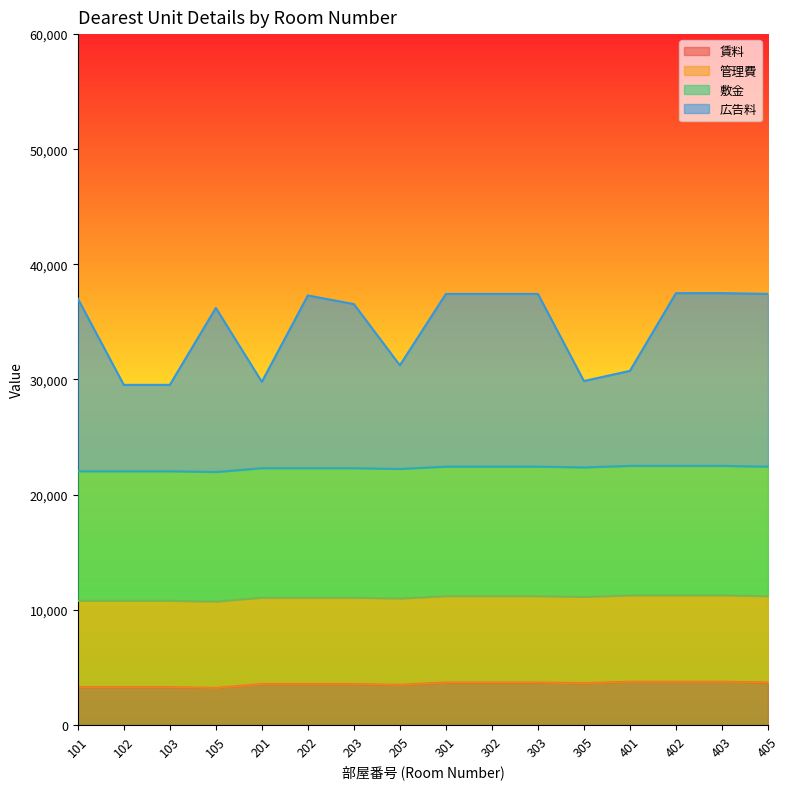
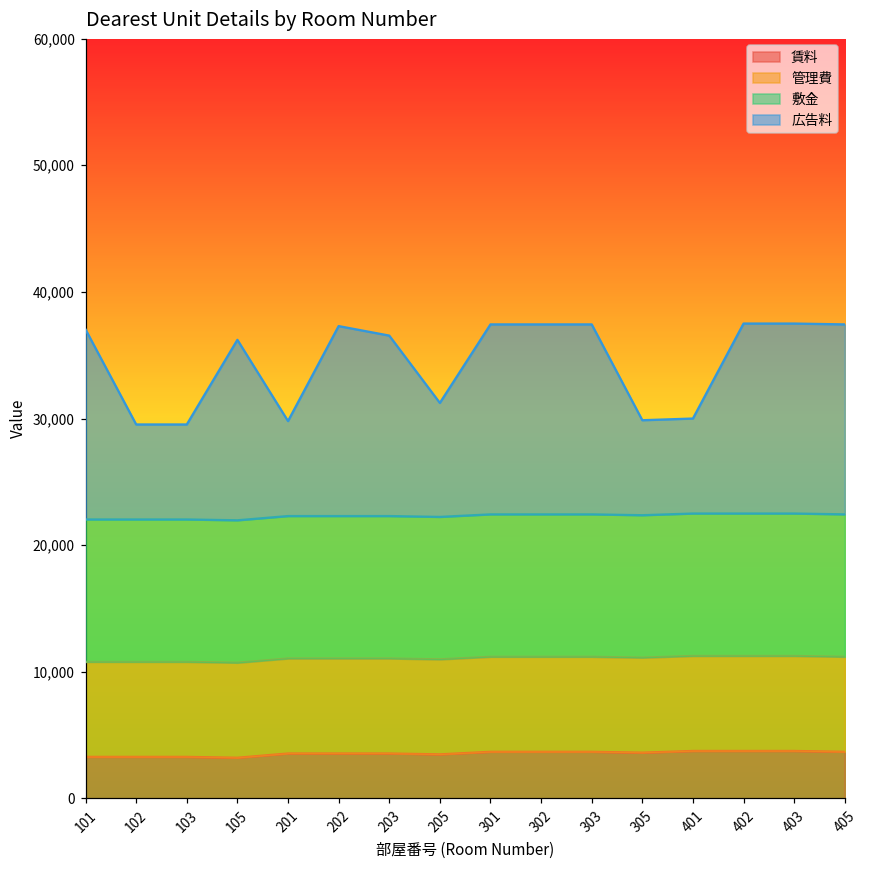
  {
    "賃料": {
      "101": "3,300",
      "102": "3,300",
      "103": "3,300",
      "105": "3,200",
      "201": "3,500",
      "202": "3,500",
      "203": "3,500",
      "205": "3,500",
      "301": "3,700",
      "302": "3,700",
      "303": "3,700",
      "305": "3,600",
      "401": "3,800",
      "402": "3,800",
      "403": "3,800",
      "405": "3,700"
    },
    "管理費": {
      "101": "7,500",
      "102": "7,500",
      "103": "7,500",
      "105": "7,500",
      "201": "7,500",
      "202": "7,500",
      "203": "7,500",
      "205": "7,500",
      "301": "7,500",
      "302": "7,500",
      "303": "7,500",
      "305": "7,500",
      "401": "7,500",
      "402": "7,500",
      "403": "7,500",
      "405": "7,500"
    },
    "敷金": {
      "101": "11,300",
      "102": "11,300",
      "103": "11,300",
      "105": "11,300",
      "201": "11,300",
      "202": "11,300",
      "203": "11,300",
      "205": "11,200",
      "301": "11,300",
      "302": "11,300",
      "303": "11,300",
      "305": "11,300",
      "401": "11,300",
      "402": "11,300",
      "403": "11,300",
      "405": "11,300"
    },
    "広告料": {
      "101": "15,000",
      "102": "7,500",
      "103": "7,500",
      "105": "14,200",
      "201": "7,500",
      "202": "15,000",
      "203": "14,300",
      "205": "9,000",
      "301": "15,000",
      "302": "15,000",
      "303": "15,000",
      "305": "7,500",
-     "401": "8,300",
+     "401": "7,500",
      "402": "15,000",
      "403": "15,000",
      "405": "15,000"
    }
  }
